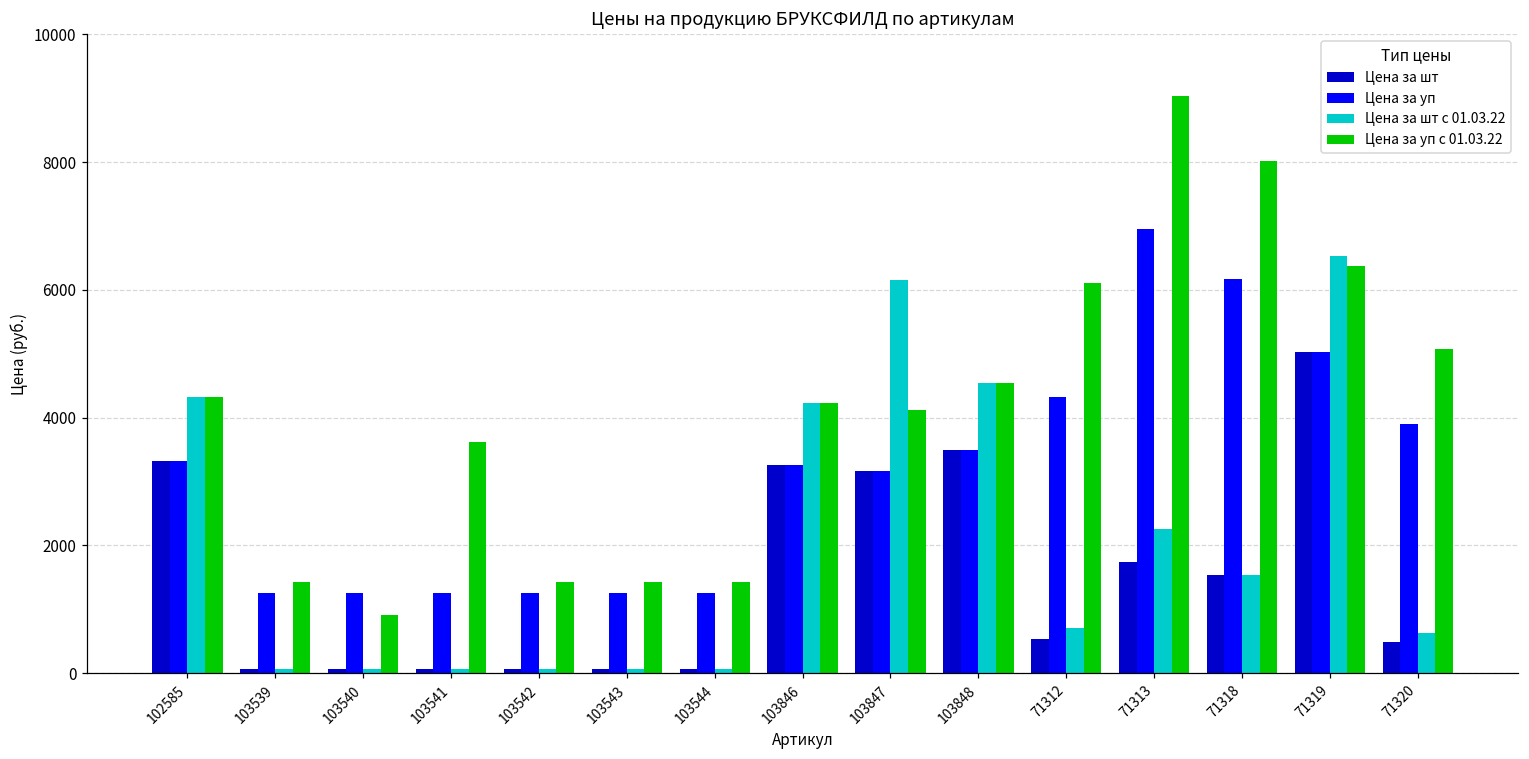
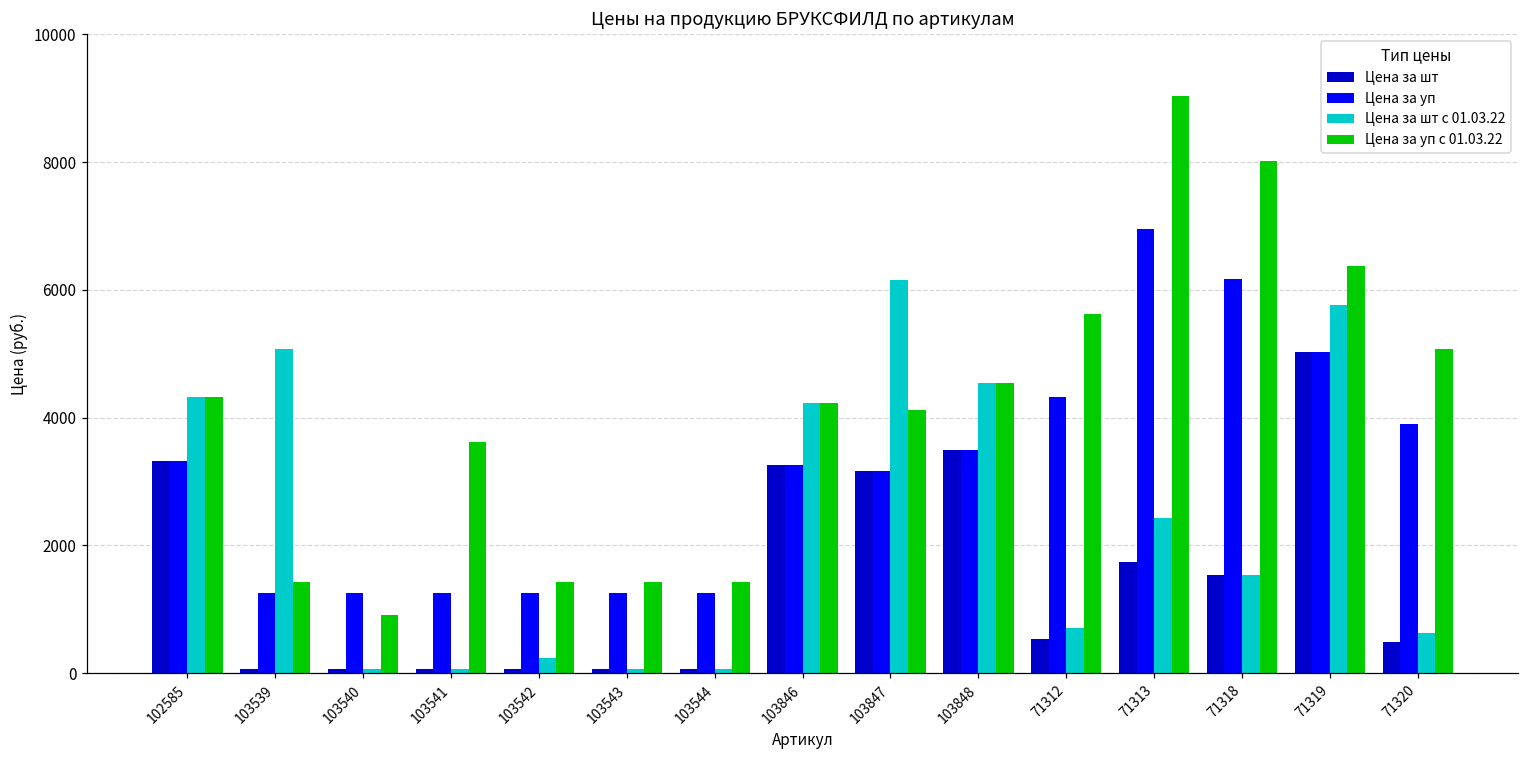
  {
    "Цена за шт с 01.03.22": {
      "102585": 4300,
-     "103539": 100,
+     "103539": 5100,
      "103540": 100,
      "103541": 100,
-     "103542": 100,
+     "103542": 200,
      "103543": 100,
      "103544": 100,
      "103846": 4200,
      "103847": 6200,
      "103848": 4500,
      "71312": 700,
-     "71313": 2300,
+     "71313": 2400,
      "71318": 1500,
-     "71319": 6500,
+     "71319": 5800,
      "71320": 600
    },
    "Цена за уп с 01.03.22": {
      "102585": 4300,
      "103539": 1400,
      "103540": 900,
      "103541": 3600,
      "103542": 1400,
      "103543": 1400,
      "103544": 1400,
      "103846": 4200,
      "103847": 4100,
      "103848": 4500,
-     "71312": 6100,
+     "71312": 5600,
      "71313": 9000,
      "71318": 8000,
      "71319": 6400,
      "71320": 5100
    }
  }
